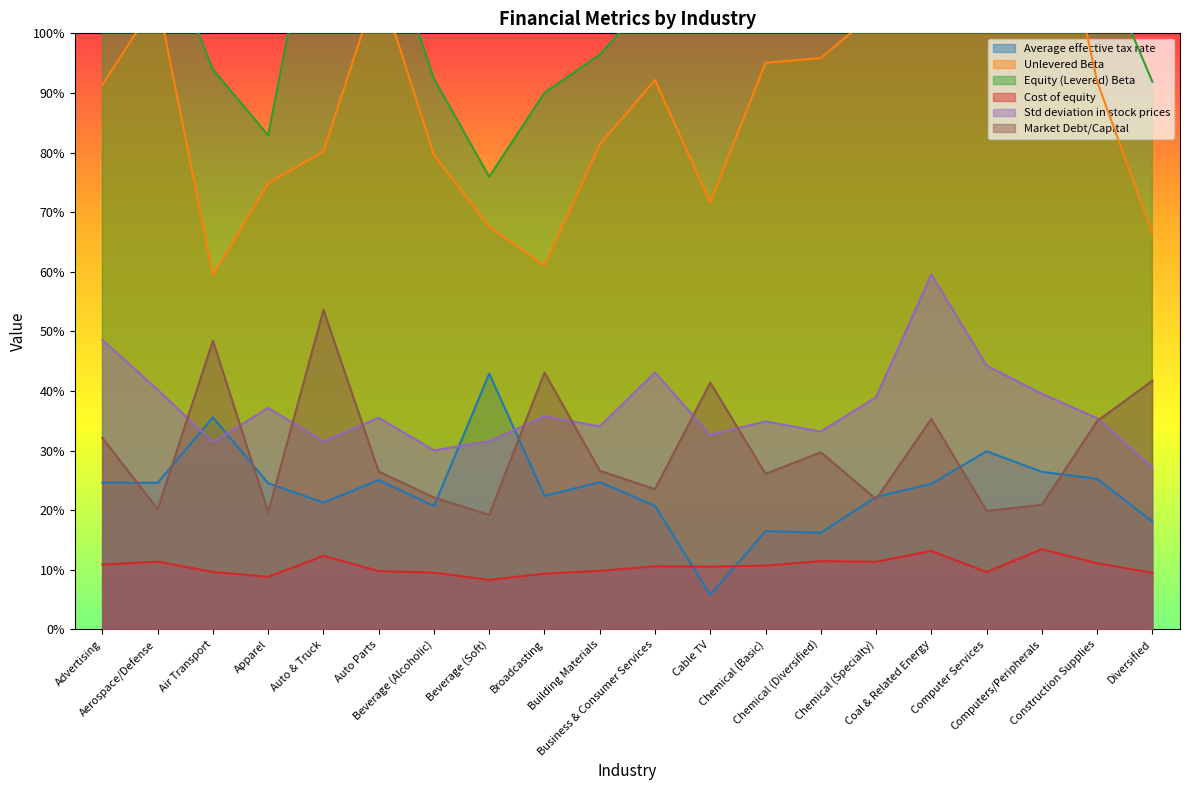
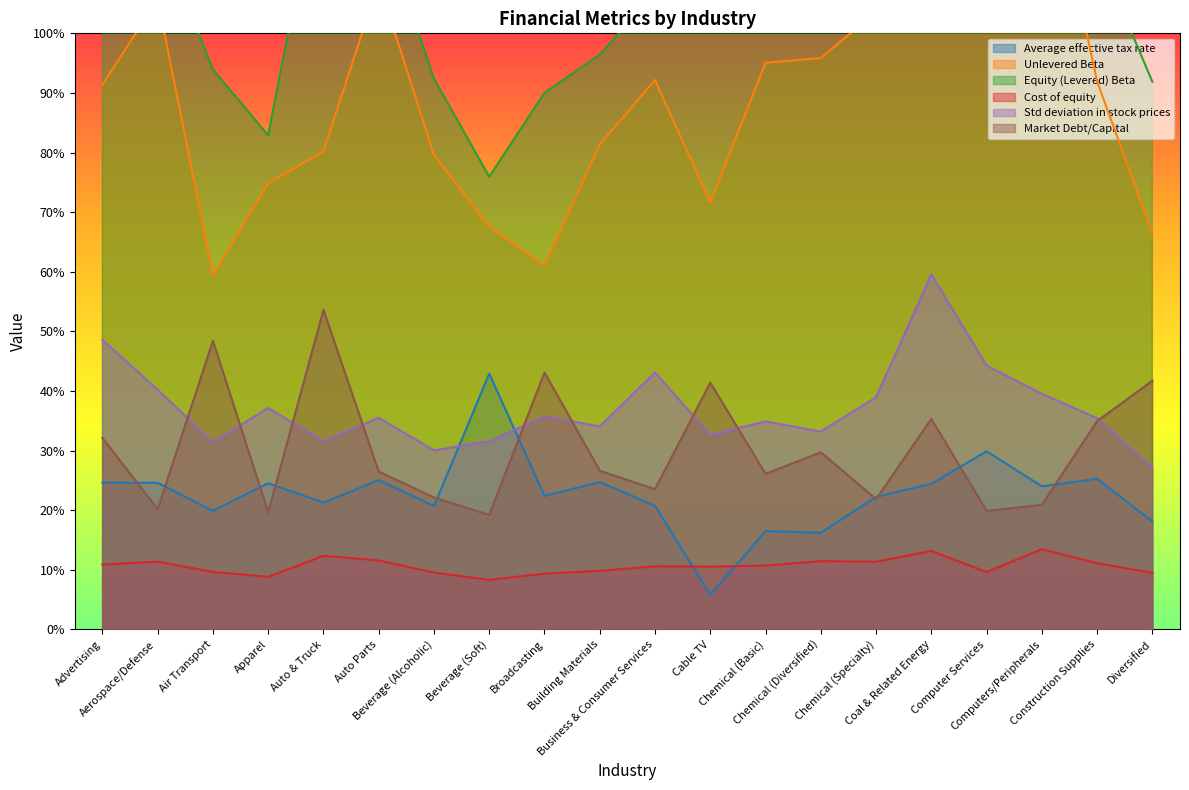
  {
    "Average effective tax rate": {
      "Advertising": "25%",
      "Aerospace/Defense": "25%",
-     "Air Transport": "36%",
+     "Air Transport": "20%",
      "Apparel": "25%",
      "Auto & Truck": "21%",
      "Auto Parts": "25%",
      "Beverage (Alcoholic)": "21%",
      "Beverage (Soft)": "43%",
      "Broadcasting": "22%",
      "Building Materials": "25%",
      "Business & Consumer Services": "21%",
      "Cable TV": "6%",
      "Chemical (Basic)": "17%",
      "Chemical (Diversified)": "16%",
      "Coal & Related Energy": "24%",
      "Computer Services": "30%",
-     "Computers/Peripherals": "26%",
+     "Computers/Peripherals": "24%",
      "Construction Supplies": "25%",
      "Diversified": "18%"
    },
    "Unlevered Beta": {
      "Advertising": "91%",
      "Air Transport": "59%",
      "Apparel": "75%",
      "Auto & Truck": "80%",
      "Beverage (Alcoholic)": "80%",
      "Beverage (Soft)": "68%",
      "Broadcasting": "61%",
      "Building Materials": "81%",
      "Business & Consumer Services": "92%",
      "Cable TV": "72%",
      "Chemical (Basic)": "95%",
      "Chemical (Diversified)": "96%",
      "Diversified": "66%"
    },
    "Equity (Levered) Beta": {
      "Air Transport": "94%",
      "Apparel": "83%",
      "Beverage (Alcoholic)": "92%",
      "Beverage (Soft)": "76%",
      "Broadcasting": "90%",
      "Building Materials": "96%"
    },
    "Cost of equity": {
      "Advertising": "11%",
      "Aerospace/Defense": "11%",
      "Air Transport": "10%",
      "Apparel": "9%",
      "Auto & Truck": "12%",
-     "Auto Parts": "10%",
+     "Auto Parts": "12%",
      "Beverage (Alcoholic)": "10%",
      "Beverage (Soft)": "8%",
      "Broadcasting": "9%",
      "Building Materials": "10%",
      "Business & Consumer Services": "11%",
      "Cable TV": "11%",
      "Chemical (Basic)": "11%",
      "Chemical (Diversified)": "11%",
      "Chemical (Specialty)": "11%",
      "Coal & Related Energy": "13%",
      "Computer Services": "10%",
      "Computers/Peripherals": "13%",
      "Construction Supplies": "11%",
      "Diversified": "10%"
    },
    "Std deviation in stock prices": {
      "Advertising": "49%",
      "Aerospace/Defense": "40%",
      "Air Transport": "31%",
      "Apparel": "37%",
      "Auto & Truck": "32%",
      "Auto Parts": "36%",
      "Beverage (Alcoholic)": "30%",
      "Beverage (Soft)": "32%",
      "Broadcasting": "36%",
      "Building Materials": "34%",
      "Business & Consumer Services": "43%",
      "Cable TV": "33%",
      "Chemical (Basic)": "35%",
      "Chemical (Diversified)": "33%",
      "Chemical (Specialty)": "39%",
      "Coal & Related Energy": "60%",
      "Computer Services": "44%",
      "Computers/Peripherals": "40%",
      "Construction Supplies": "35%",
      "Diversified": "27%"
    },
    "Market Debt/Capital": {
      "Advertising": "32%",
      "Aerospace/Defense": "20%",
      "Air Transport": "48%",
      "Apparel": "20%",
      "Auto & Truck": "54%",
      "Auto Parts": "26%",
      "Beverage (Alcoholic)": "22%",
      "Beverage (Soft)": "19%",
      "Broadcasting": "43%",
      "Building Materials": "27%",
      "Business & Consumer Services": "24%",
      "Cable TV": "41%",
      "Chemical (Basic)": "26%",
      "Chemical (Diversified)": "30%",
      "Coal & Related Energy": "35%",
      "Computer Services": "20%",
      "Computers/Peripherals": "21%",
      "Construction Supplies": "35%",
      "Diversified": "42%"
    }
  }
